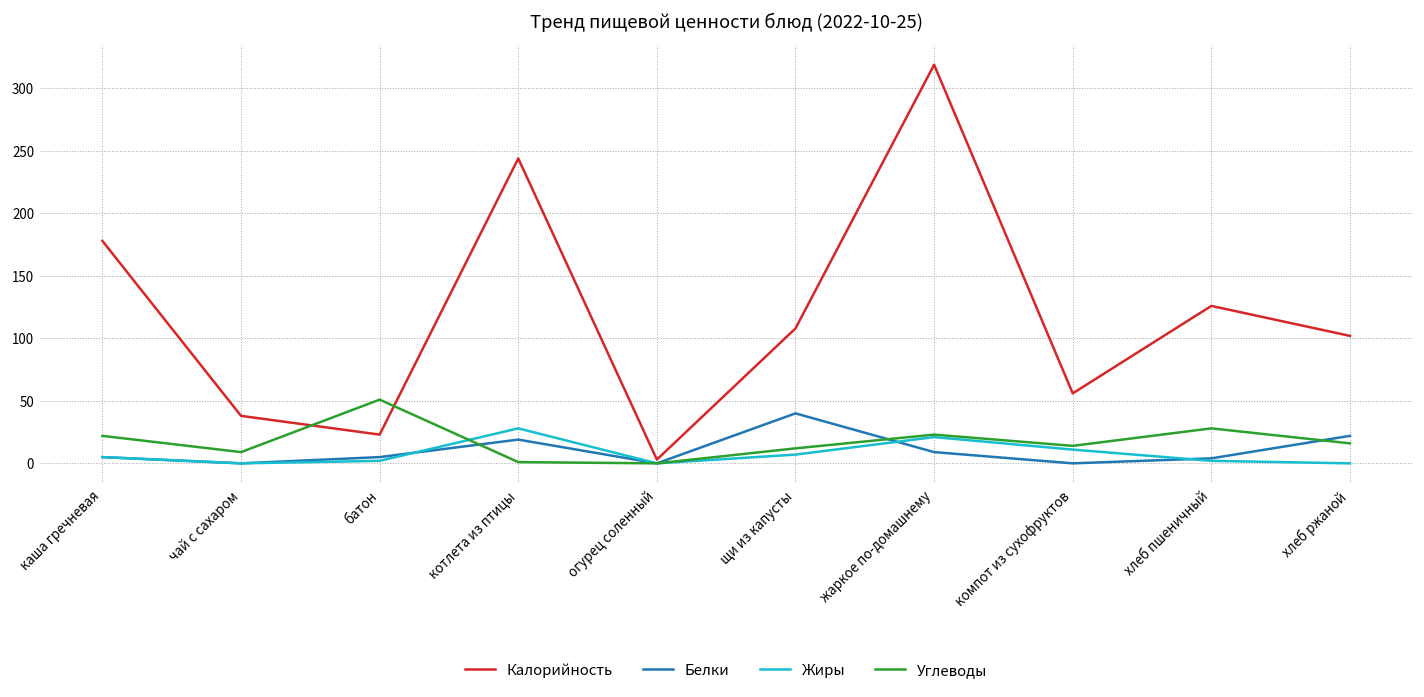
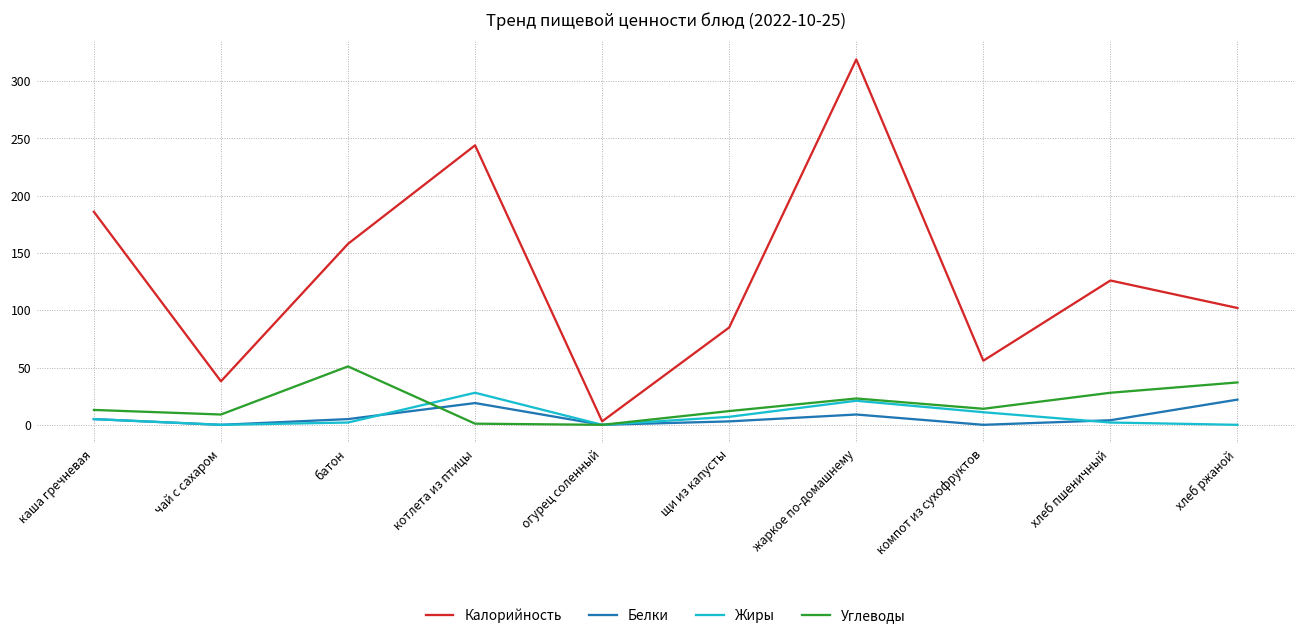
  {
    "Калорийность": {
-     "каша гречневая": 178,
+     "каша гречневая": 186,
      "чай с сахаром": 38,
-     "батон": 23,
+     "батон": 158,
      "котлета из птицы": 244,
      "огурец соленный": 3,
-     "щи из капусты": 108,
+     "щи из капусты": 85,
      "жаркое по-домашнему": 319,
      "компот из сухофруктов": 56,
      "хлеб пшеничный": 126,
      "хлеб ржаной": 102
    },
    "Белки": {
      "батон": 5,
      "котлета из птицы": 19,
-     "щи из капусты": 40,
+     "щи из капусты": 3,
      "жаркое по-домашнему": 9,
      "компот из сухофруктов": 0,
      "хлеб ржаной": 22
    },
    "Жиры": {
      "батон": 2,
      "котлета из птицы": 28,
      "щи из капусты": 7,
      "компот из сухофруктов": 11,
      "хлеб ржаной": 0
    },
    "Углеводы": {
-     "каша гречневая": 22,
+     "каша гречневая": 13,
      "чай с сахаром": 9,
      "батон": 51,
      "котлета из птицы": 1,
      "щи из капусты": 12,
      "компот из сухофруктов": 14,
      "хлеб пшеничный": 28,
-     "хлеб ржаной": 16
+     "хлеб ржаной": 37
    }
  }
